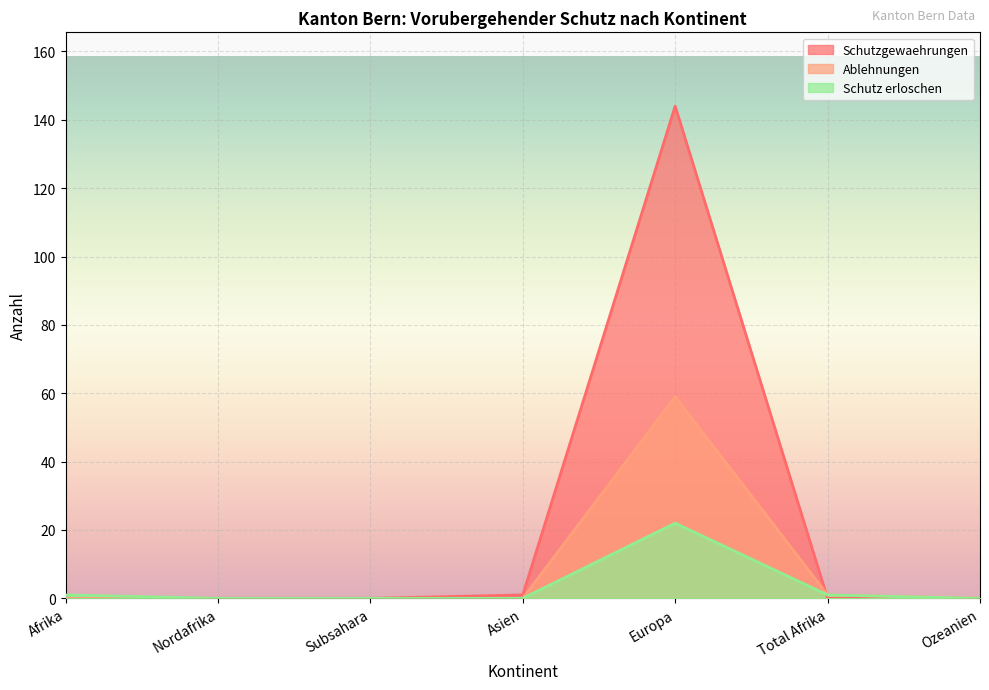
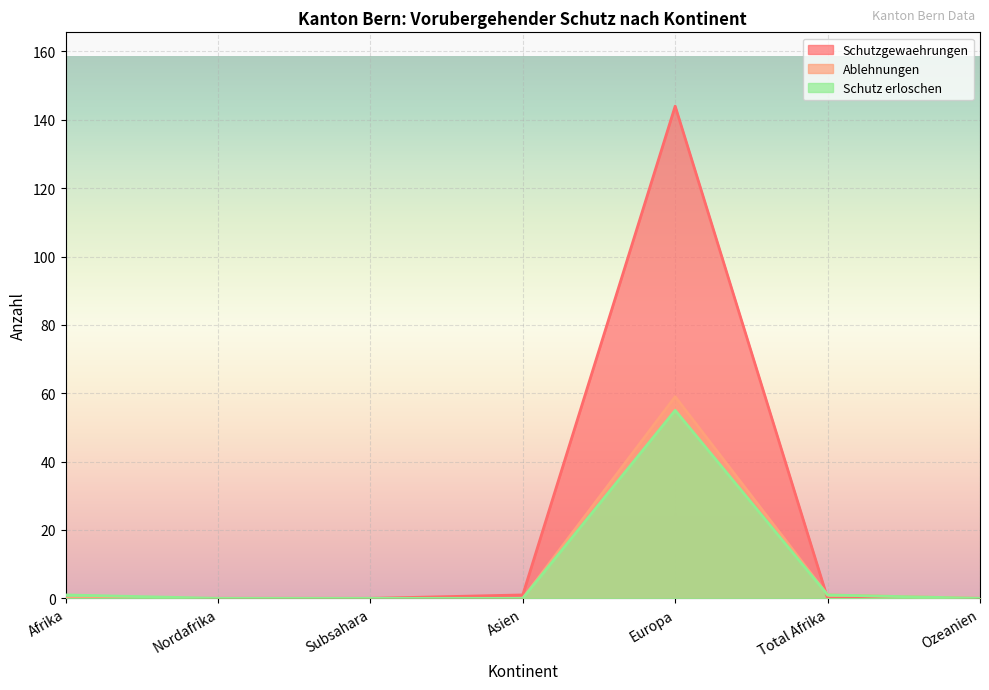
  {
    "Schutz erloschen": {
      "Afrika": 1,
-     "Europa": 22
+     "Europa": 55
    }
  }
